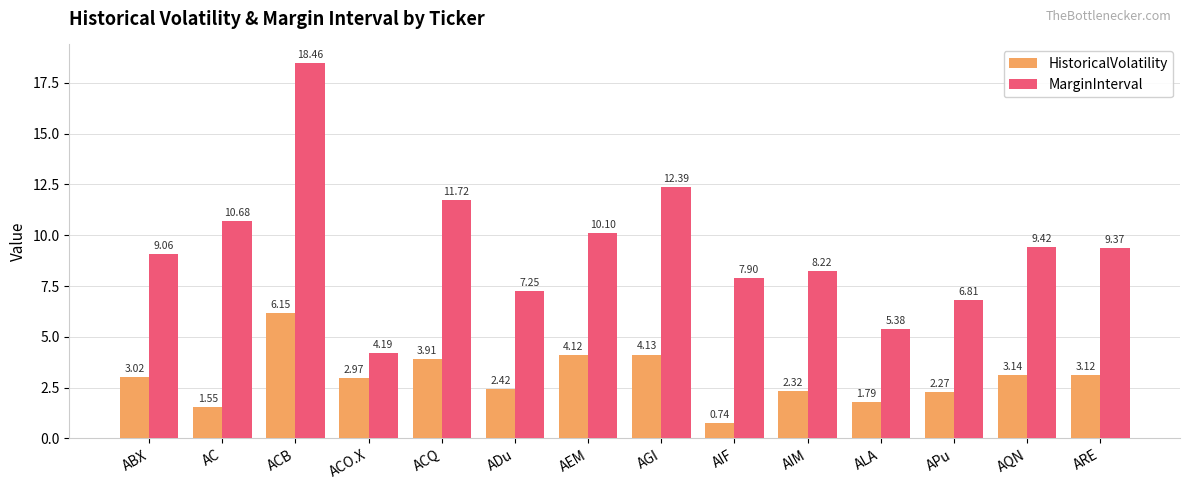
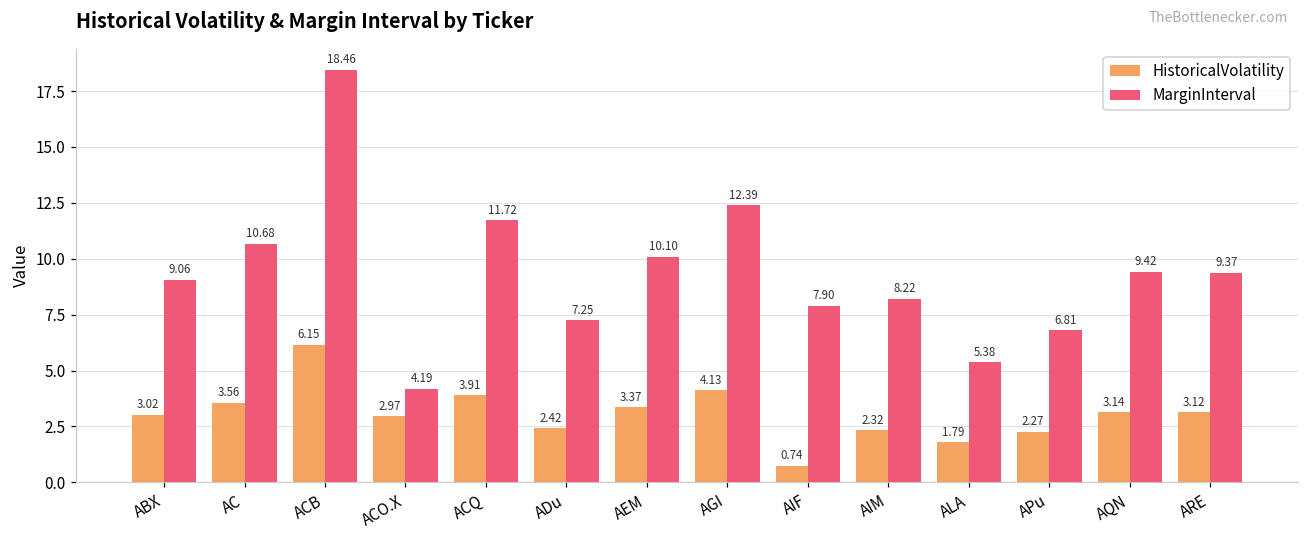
  {
    "HistoricalVolatility": {
      "ABX": 3.02,
-     "AC": 1.55,
+     "AC": 3.56,
      "ACB": 6.15,
      "ACO.X": 2.97,
      "ACQ": 3.91,
      "ADu": 2.42,
-     "AEM": 4.12,
+     "AEM": 3.37,
      "AGI": 4.13,
      "AIF": 0.74,
      "AIM": 2.32,
      "ALA": 1.79,
      "APu": 2.27,
      "AQN": 3.14,
      "ARE": 3.12
    },
    "MarginInterval": {
      "ABX": 9.06,
      "AC": 10.68,
      "ACB": 18.46,
      "ACO.X": 4.19,
      "ACQ": 11.72,
      "ADu": 7.25,
      "AEM": 10.10,
      "AGI": 12.39,
      "AIF": 7.90,
      "AIM": 8.22,
      "ALA": 5.38,
      "APu": 6.81,
      "AQN": 9.42,
      "ARE": 9.37
    }
  }
